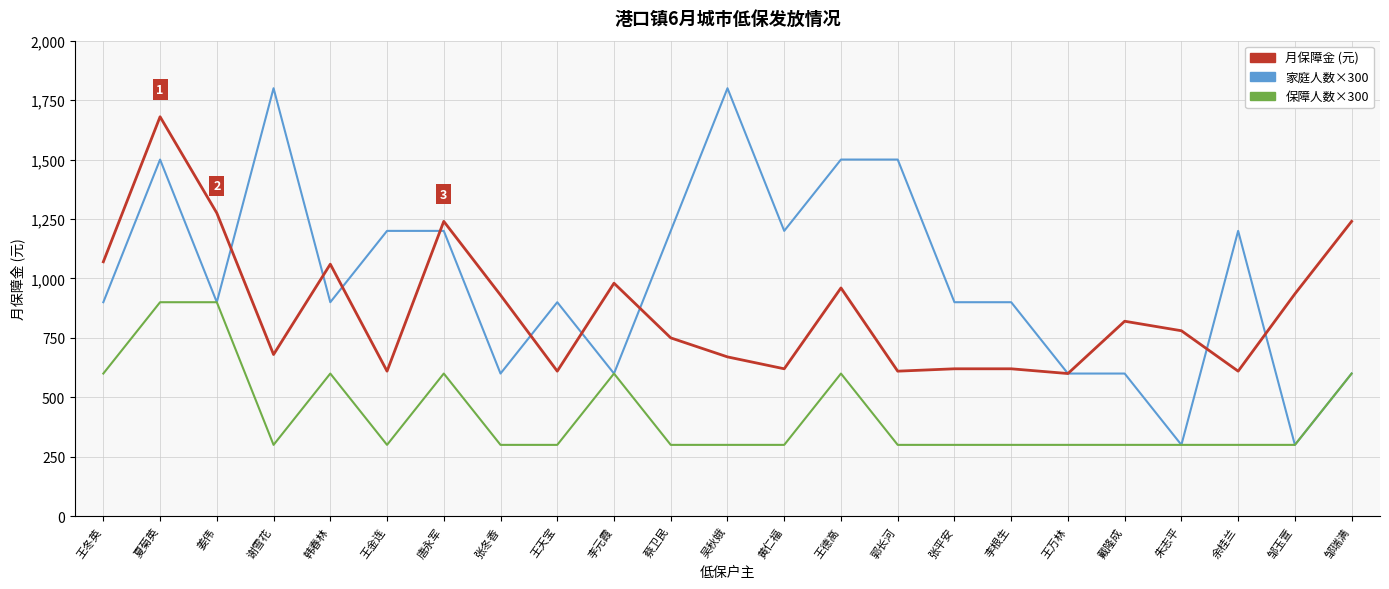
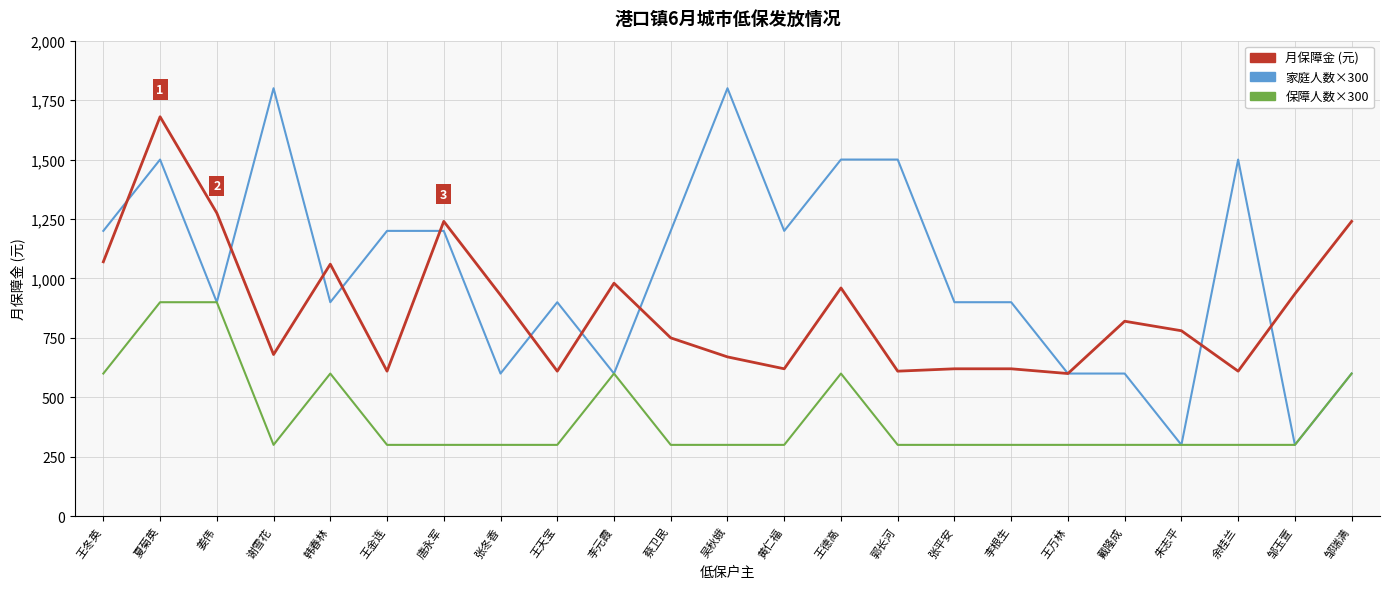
  {
    "家庭人数×300": {
-     "王冬英": "900",
+     "王冬英": "1,200",
      "夏菊英": "1,500",
      "谢雪花": "1,800",
      "韩春林": "900",
      "王金连": "1,200",
      "唐永军": "1,200",
      "张冬香": "600",
      "王天宝": "900",
      "蔡卫民": "1,200",
      "吴秋娥": "1,800",
      "黄仁福": "1,200",
      "王德高": "1,500",
      "郭长河": "1,500",
      "张平安": "900",
      "李根生": "900",
      "戴隆成": "600",
-     "余桂兰": "1,200"
+     "余桂兰": "1,500"
    },
    "保障人数×300": {
      "王冬英": "600",
      "夏菊英": "900",
      "谢雪花": "300",
      "韩春林": "600",
      "王金连": "300",
-     "唐永军": "600",
+     "唐永军": "300",
      "张冬香": "300",
      "王天宝": "300",
      "蔡卫民": "300",
      "吴秋娥": "300",
      "黄仁福": "300",
      "王德高": "600",
      "郭长河": "300",
      "张平安": "300",
      "李根生": "300",
      "王万林": "300",
      "戴隆成": "300",
      "余桂兰": "300"
    }
  }
